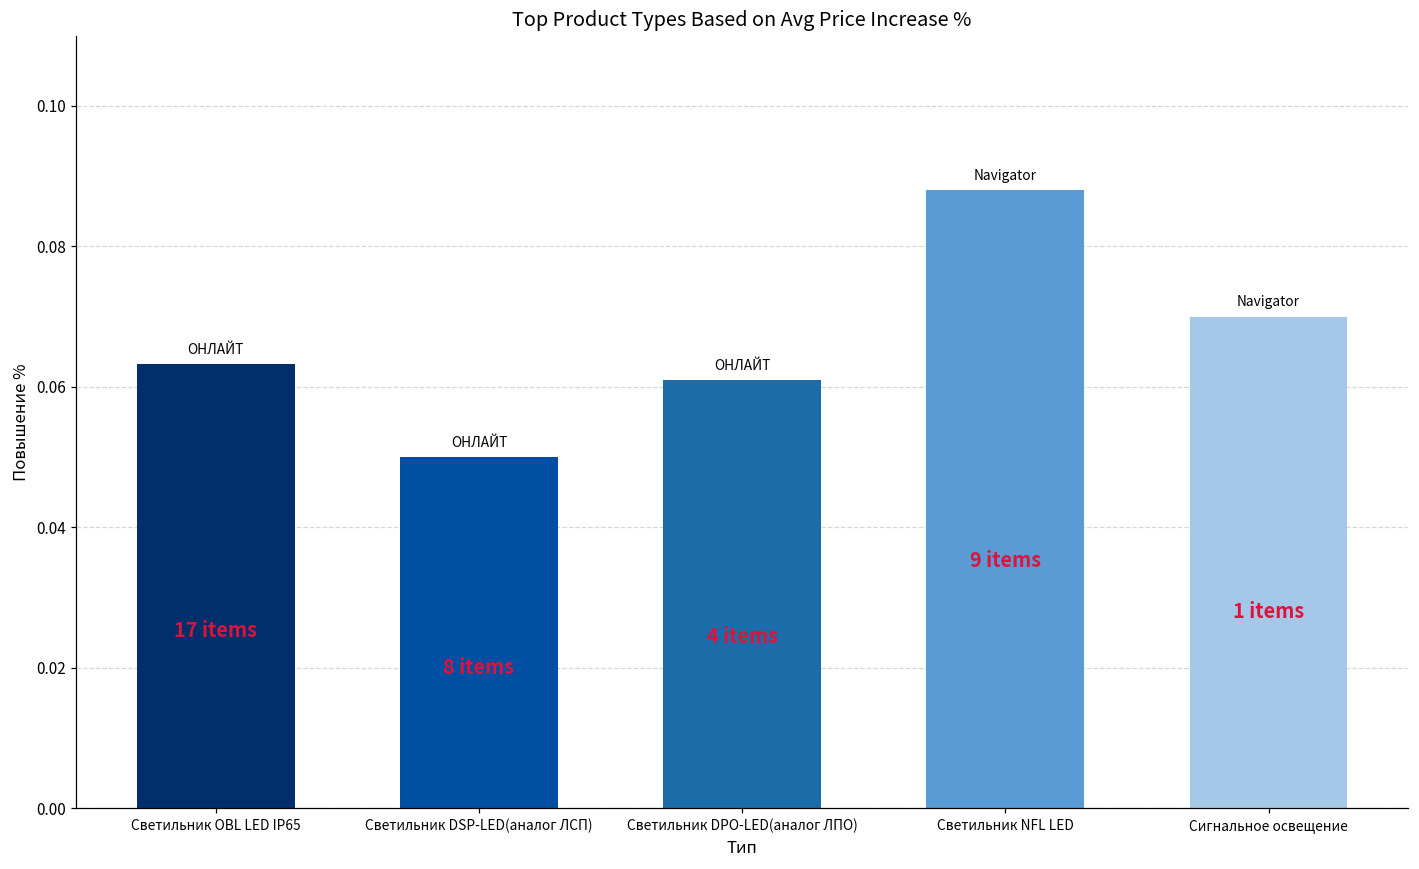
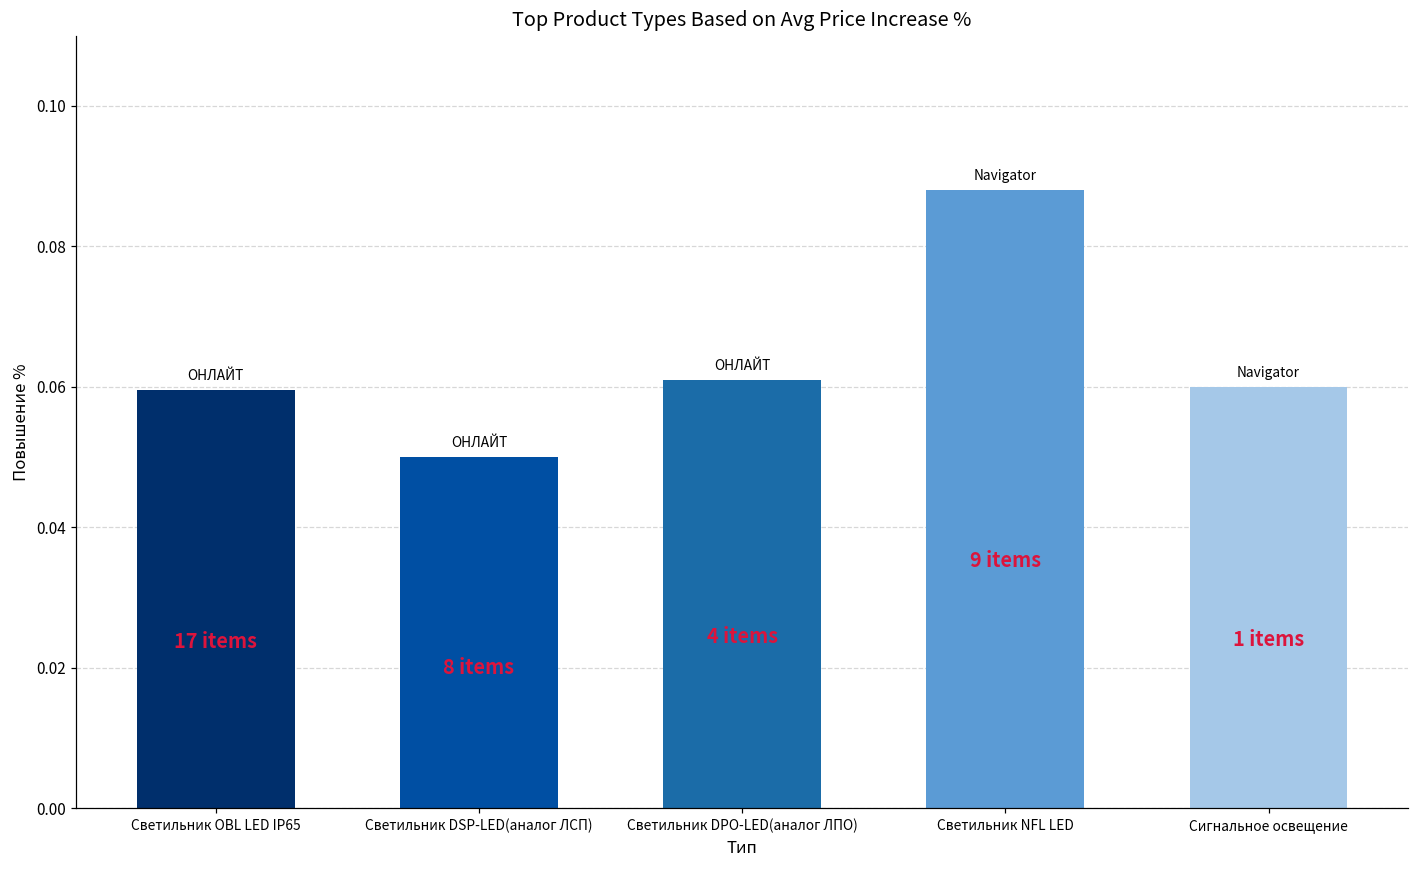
  {
-   "Светильник OBL LED IP65": 0.063,
-   "Сигнальное освещение": 0.07
+   "Светильник OBL LED IP65": 0.060,
+   "Сигнальное освещение": 0.06
  }
